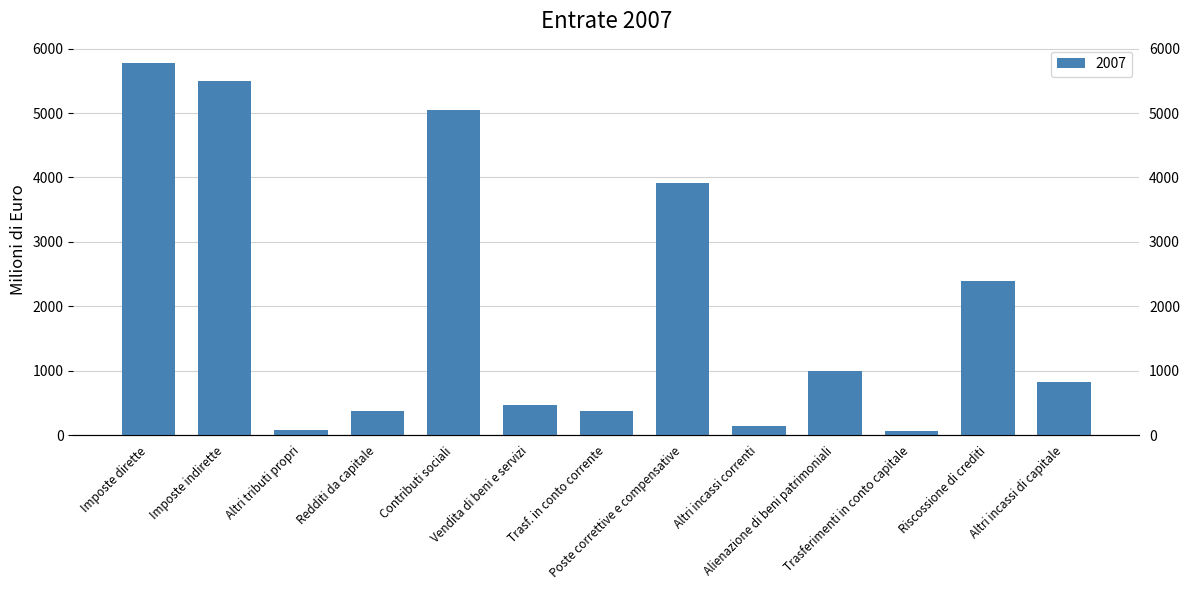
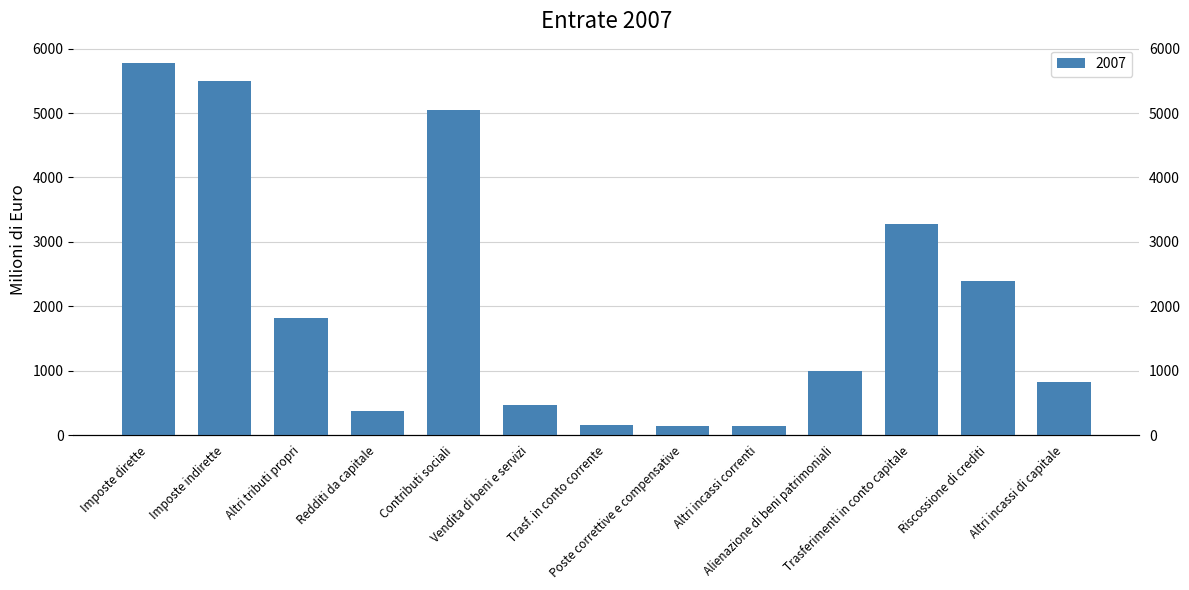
  {
    "Imposte dirette": 5800,
    "Imposte indirette": 5500,
-   "Altri tributi propri": 100,
+   "Altri tributi propri": 1800,
    "Redditi da capitale": 400,
    "Contributi sociali": 5100,
    "Vendita di beni e servizi": 500,
-   "Trasf. in conto corrente": 400,
-   "Poste correttive e compensative": 3900,
+   "Trasf. in conto corrente": 200,
+   "Poste correttive e compensative": 100,
    "Altri incassi correnti": 100,
    "Alienazione di beni patrimoniali": 1000,
-   "Trasferimenti in conto capitale": 100,
+   "Trasferimenti in conto capitale": 3300,
    "Riscossione di crediti": 2400,
    "Altri incassi di capitale": 800
  }
